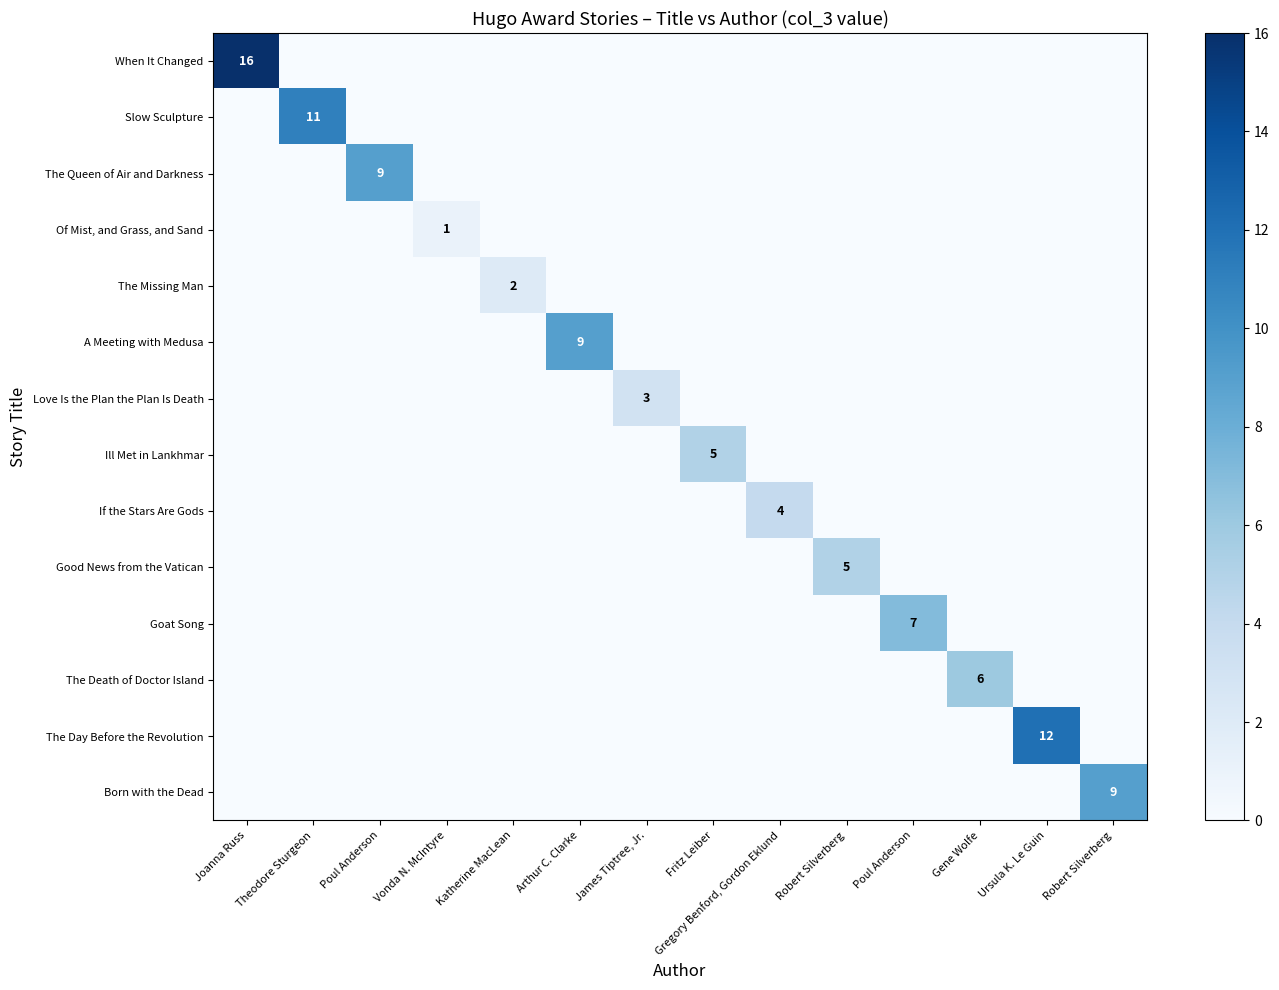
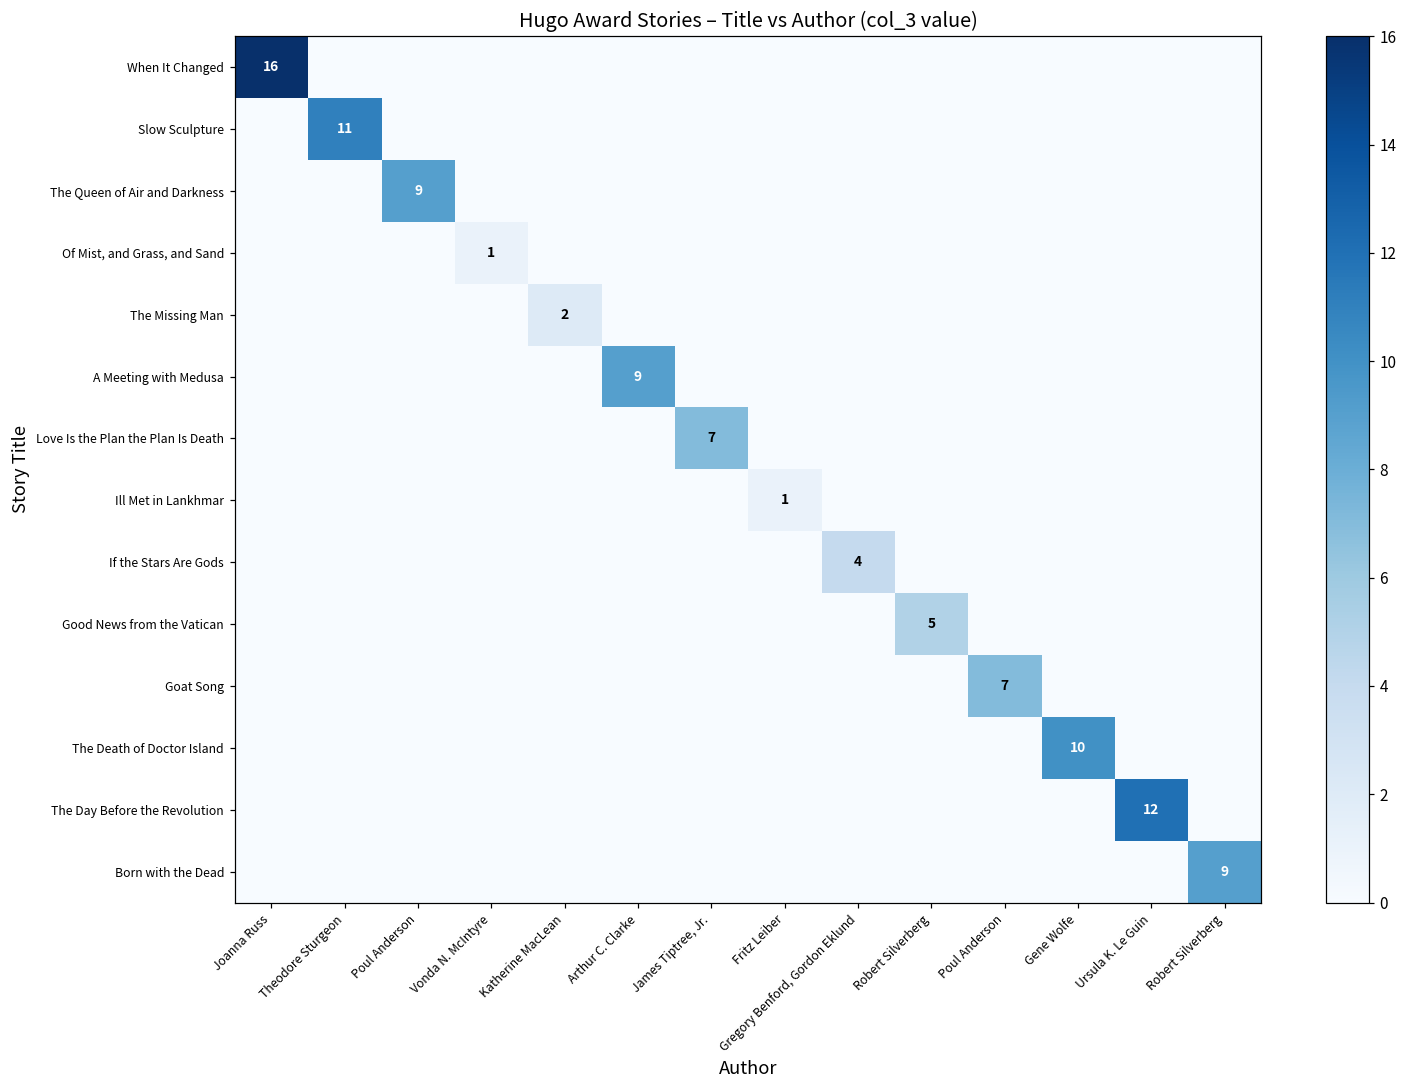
  {
    "When It Changed": {
      "Joanna Russ": 16
    },
    "Slow Sculpture": {
      "Theodore Sturgeon": 11
    },
    "Of Mist, and Grass, and Sand": {
      "Vonda N. McIntyre": 1
    },
    "The Missing Man": {
      "Katherine MacLean": 2
    },
    "A Meeting with Medusa": {
      "Arthur C. Clarke": 9
    },
    "Love Is the Plan the Plan Is Death": {
-     "James Tiptree, Jr.": 3
+     "James Tiptree, Jr.": 7
    },
    "Ill Met in Lankhmar": {
-     "Fritz Leiber": 5
+     "Fritz Leiber": 1
    },
    "If the Stars Are Gods": {
      "Gregory Benford, Gordon Eklund": 4
    },
    "The Death of Doctor Island": {
-     "Gene Wolfe": 6
+     "Gene Wolfe": 10
    },
    "The Day Before the Revolution": {
      "Ursula K. Le Guin": 12
    }
  }
